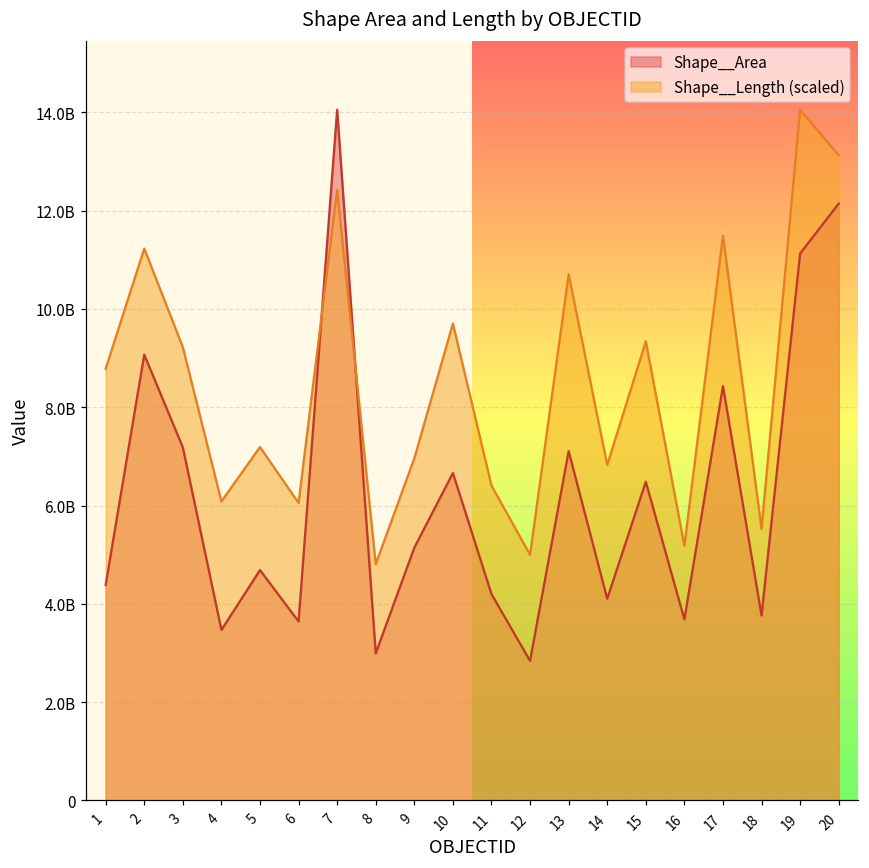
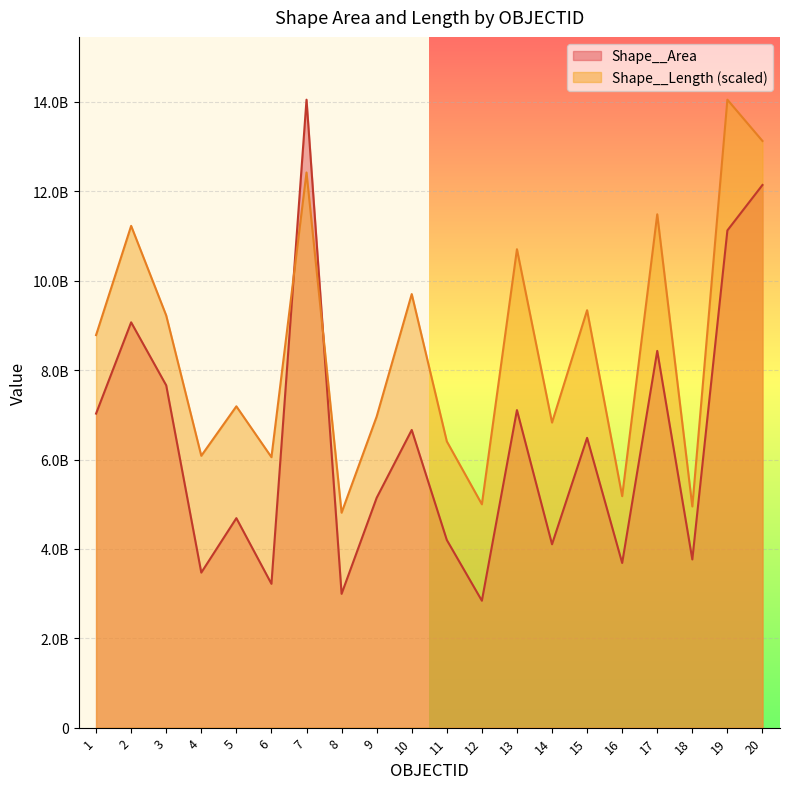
  {
    "Shape__Area": {
-     "1": 4400000000,
+     "1": 7000000000,
      "2": 9100000000,
-     "3": 7200000000,
+     "3": 7700000000,
      "4": 3500000000,
      "5": 4700000000,
-     "6": 3600000000,
+     "6": 3200000000,
      "7": 14100000000,
      "8": 3000000000,
      "9": 5100000000,
      "10": 6700000000,
      "11": 4200000000,
      "12": 2800000000,
      "13": 7100000000,
      "14": 4100000000,
      "15": 6500000000,
      "16": 3700000000,
      "17": 8400000000,
      "18": 3800000000,
      "19": 11100000000,
      "20": 12100000000
    },
    "Shape__Length (scaled)": {
      "1": 8800000000,
      "2": 11200000000,
      "3": 9200000000,
      "4": 6100000000,
      "5": 7200000000,
      "6": 6100000000,
      "7": 12400000000,
      "8": 4800000000,
      "9": 7000000000,
      "10": 9700000000,
      "11": 6400000000,
      "12": 5000000000,
      "13": 10700000000,
      "14": 6800000000,
      "15": 9300000000,
      "16": 5200000000,
      "17": 11500000000,
-     "18": 5500000000,
+     "18": 4900000000,
      "19": 14100000000,
      "20": 13100000000
    }
  }
